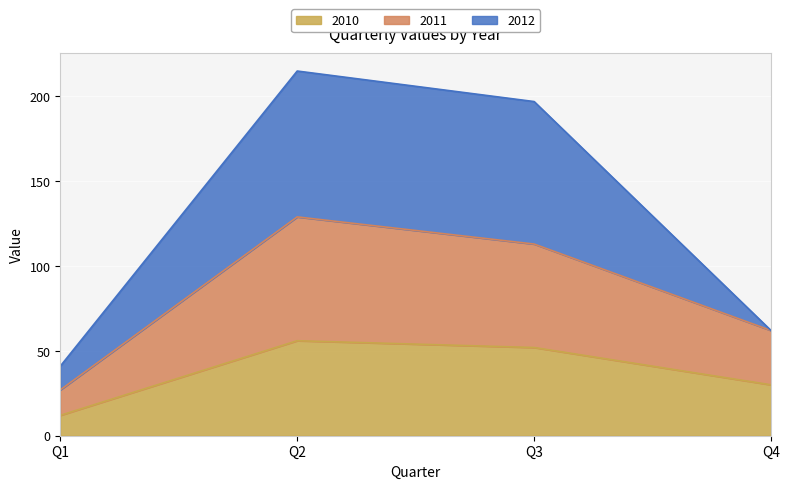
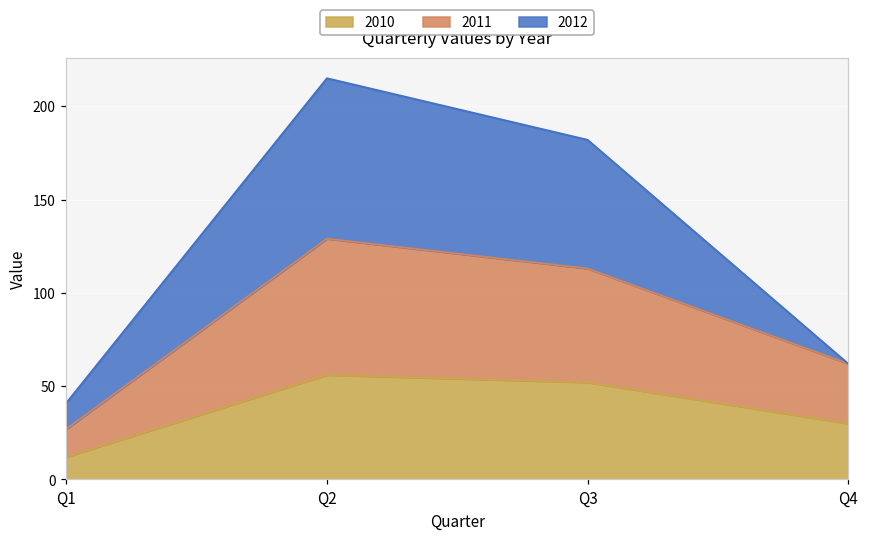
  {
    "2012": {
      "Q1": 14,
      "Q2": 86,
-     "Q3": 84
+     "Q3": 69
    }
  }
